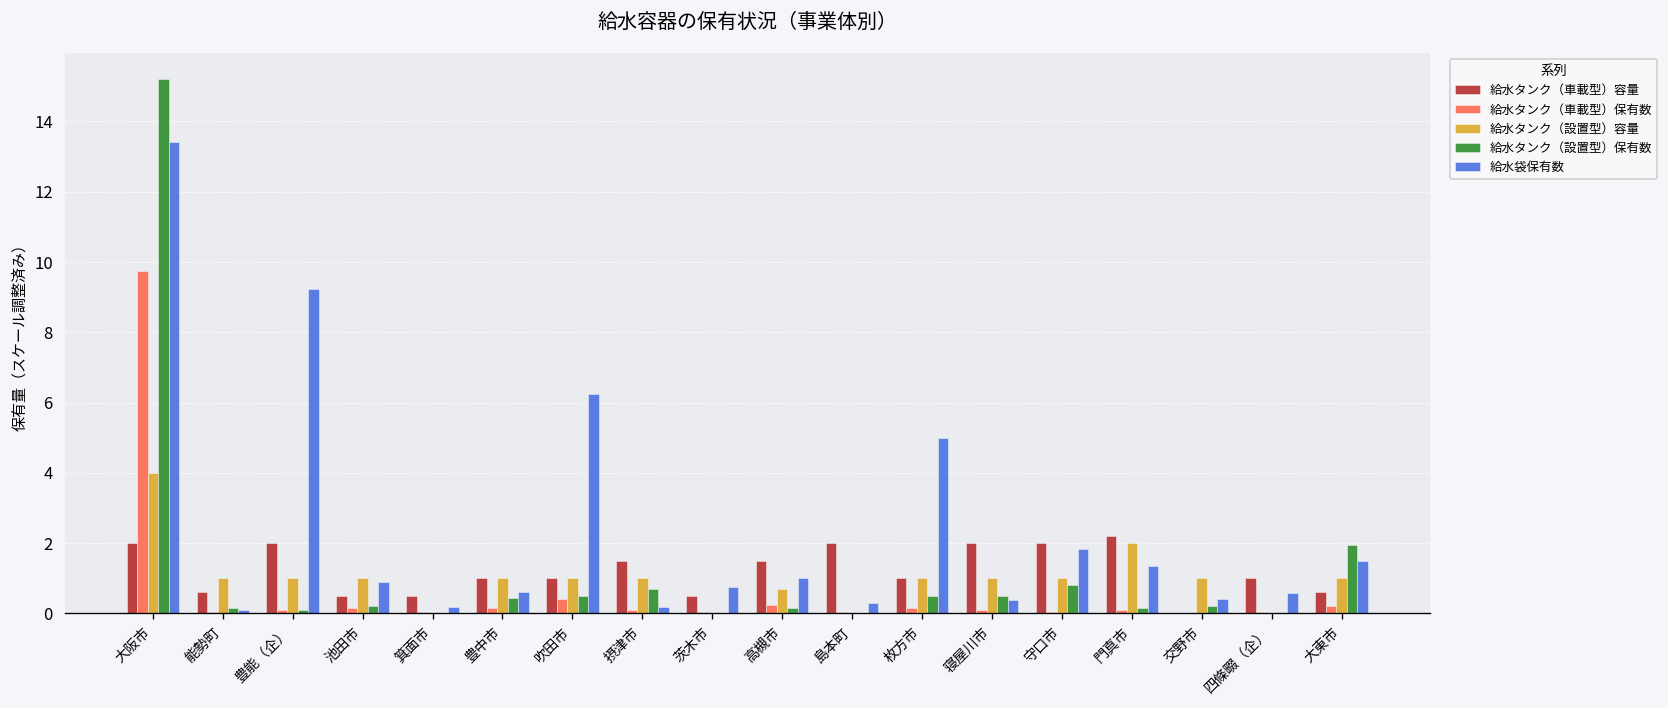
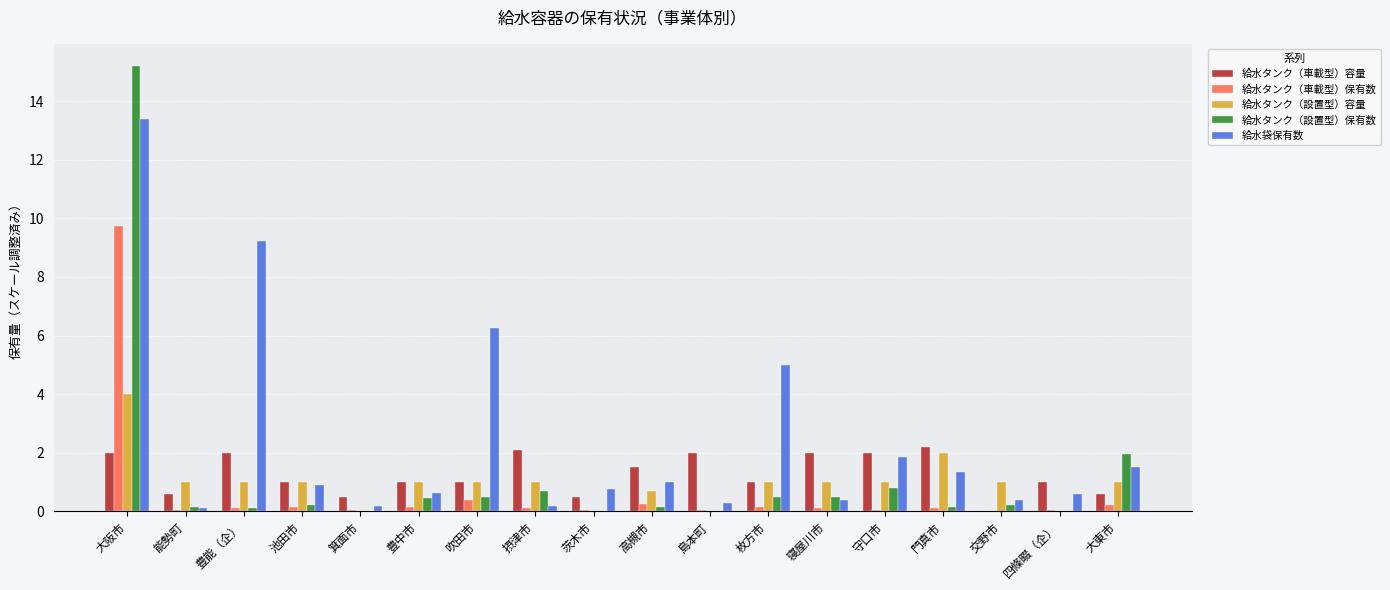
  {
    "給水タンク（車載型）容量": {
      "大阪市": 2.0,
      "能勢町": 0.6,
      "豊能（企）": 2.0,
-     "池田市": 0.5,
+     "池田市": 1.0,
      "箕面市": 0.5,
      "豊中市": 1.0,
      "吹田市": 1.0,
-     "摂津市": 1.5,
+     "摂津市": 2.1,
      "茨木市": 0.5,
      "高槻市": 1.5,
      "島本町": 2.0,
      "枚方市": 1.0,
      "寝屋川市": 2.0,
      "守口市": 2.0,
      "門真市": 2.2,
      "交野市": 0.0,
      "四條畷（企）": 1.0,
      "大東市": 0.6
    },
    "給水タンク（車載型）保有数": {
      "大阪市": 9.8,
      "豊能（企）": 0.1,
      "池田市": 0.2,
      "豊中市": 0.2,
      "吹田市": 0.4,
      "摂津市": 0.1,
      "高槻市": 0.3,
      "枚方市": 0.2,
      "寝屋川市": 0.1,
      "門真市": 0.1,
      "交野市": 0.0,
      "大東市": 0.2
    },
    "給水タンク（設置型）容量": {
      "大阪市": 4.0,
      "能勢町": 1.0,
      "豊能（企）": 1.0,
      "池田市": 1.0,
      "箕面市": 0.0,
      "豊中市": 1.0,
      "吹田市": 1.0,
      "摂津市": 1.0,
      "茨木市": 0.0,
      "高槻市": 0.7,
      "島本町": 0.0,
      "枚方市": 1.0,
      "寝屋川市": 1.0,
      "守口市": 1.0,
      "門真市": 2.0,
      "交野市": 1.0,
      "四條畷（企）": 0.0,
      "大東市": 1.0
    },
    "給水タンク（設置型）保有数": {
      "大阪市": 15.2,
      "能勢町": 0.2,
      "豊能（企）": 0.1,
      "池田市": 0.2,
      "箕面市": 0.0,
      "豊中市": 0.5,
      "吹田市": 0.5,
      "摂津市": 0.7,
      "茨木市": 0.0,
      "高槻市": 0.2,
      "島本町": 0.0,
      "枚方市": 0.5,
      "寝屋川市": 0.5,
      "守口市": 0.8,
      "門真市": 0.2,
      "交野市": 0.2,
      "四條畷（企）": 0.0,
      "大東市": 1.9
    },
    "給水袋保有数": {
      "大阪市": 13.4,
      "能勢町": 0.1,
      "豊能（企）": 9.2,
      "池田市": 0.9,
      "箕面市": 0.2,
      "豊中市": 0.6,
      "吹田市": 6.3,
      "摂津市": 0.2,
      "茨木市": 0.8,
      "高槻市": 1.0,
      "島本町": 0.3,
      "枚方市": 5.0,
      "寝屋川市": 0.4,
      "守口市": 1.8,
      "門真市": 1.3,
      "交野市": 0.4,
      "四條畷（企）": 0.6,
      "大東市": 1.5
    }
  }
